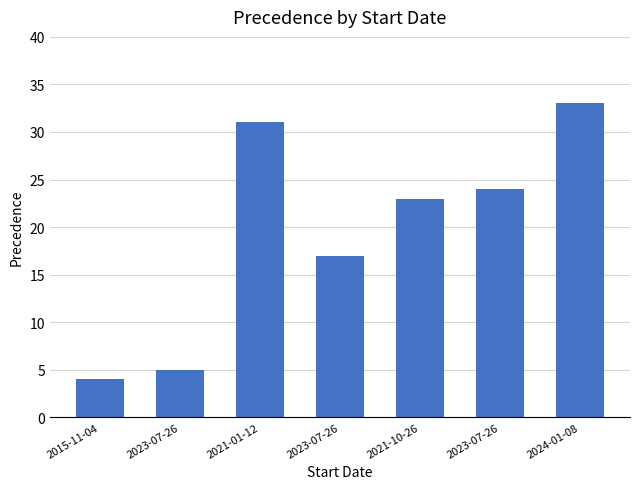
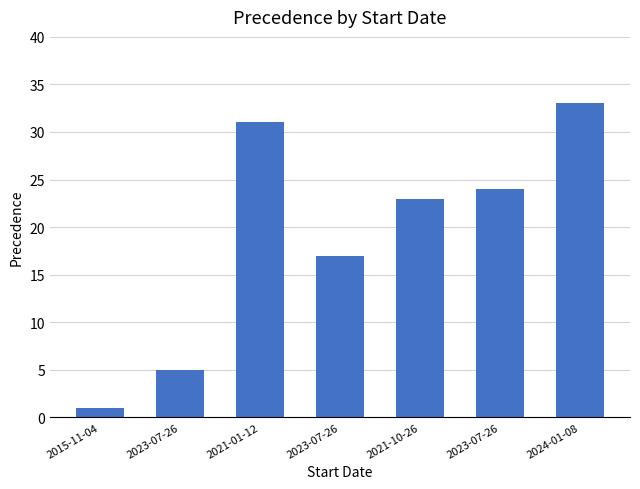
  {
-   "2015-11-04": 4,
+   "2015-11-04": 1,
    "2021-01-12": 31,
    "2021-10-26": 23,
    "2024-01-08": 33
  }
